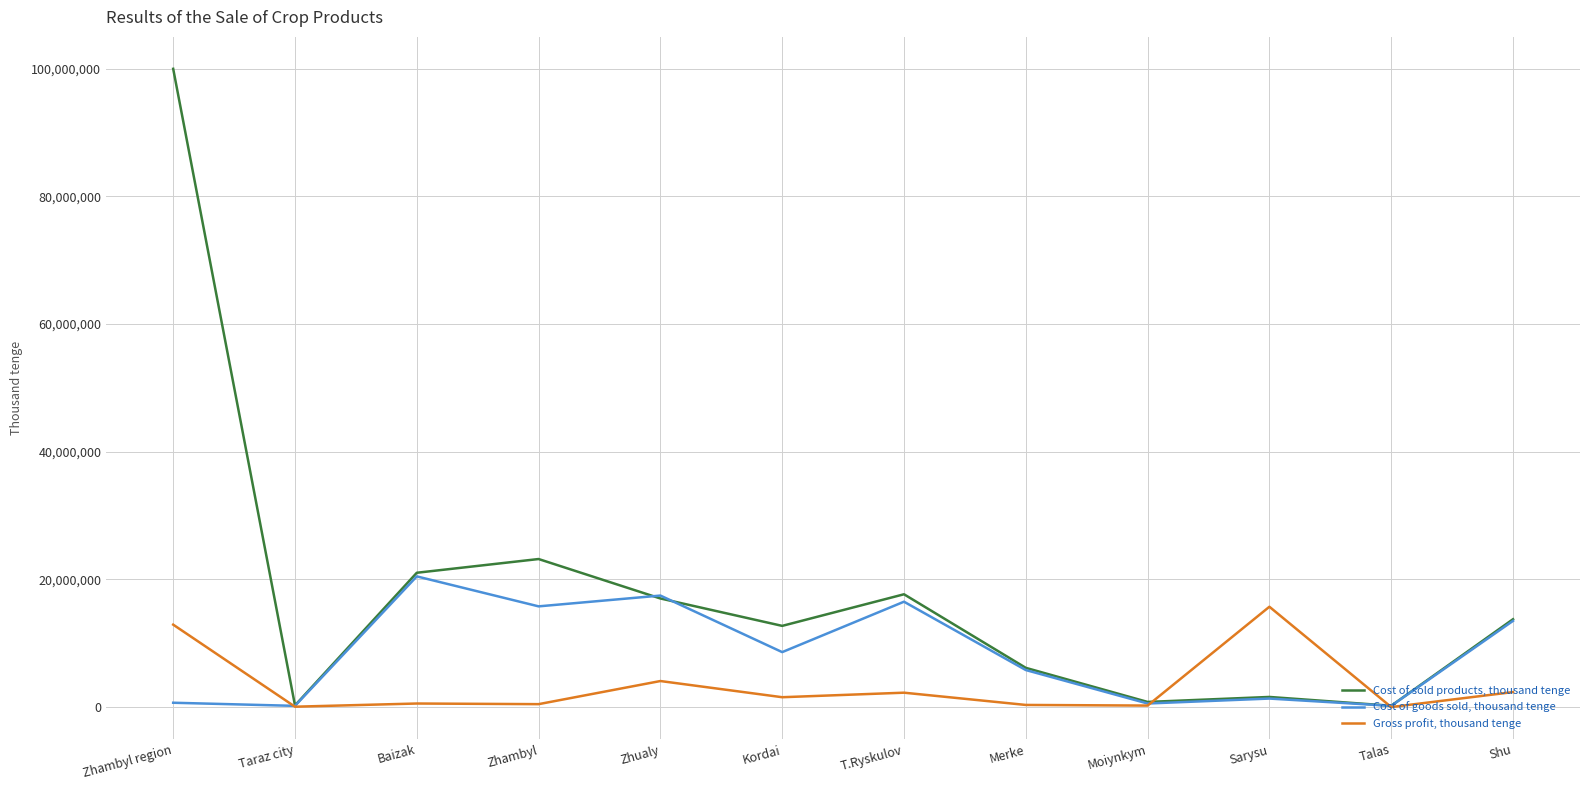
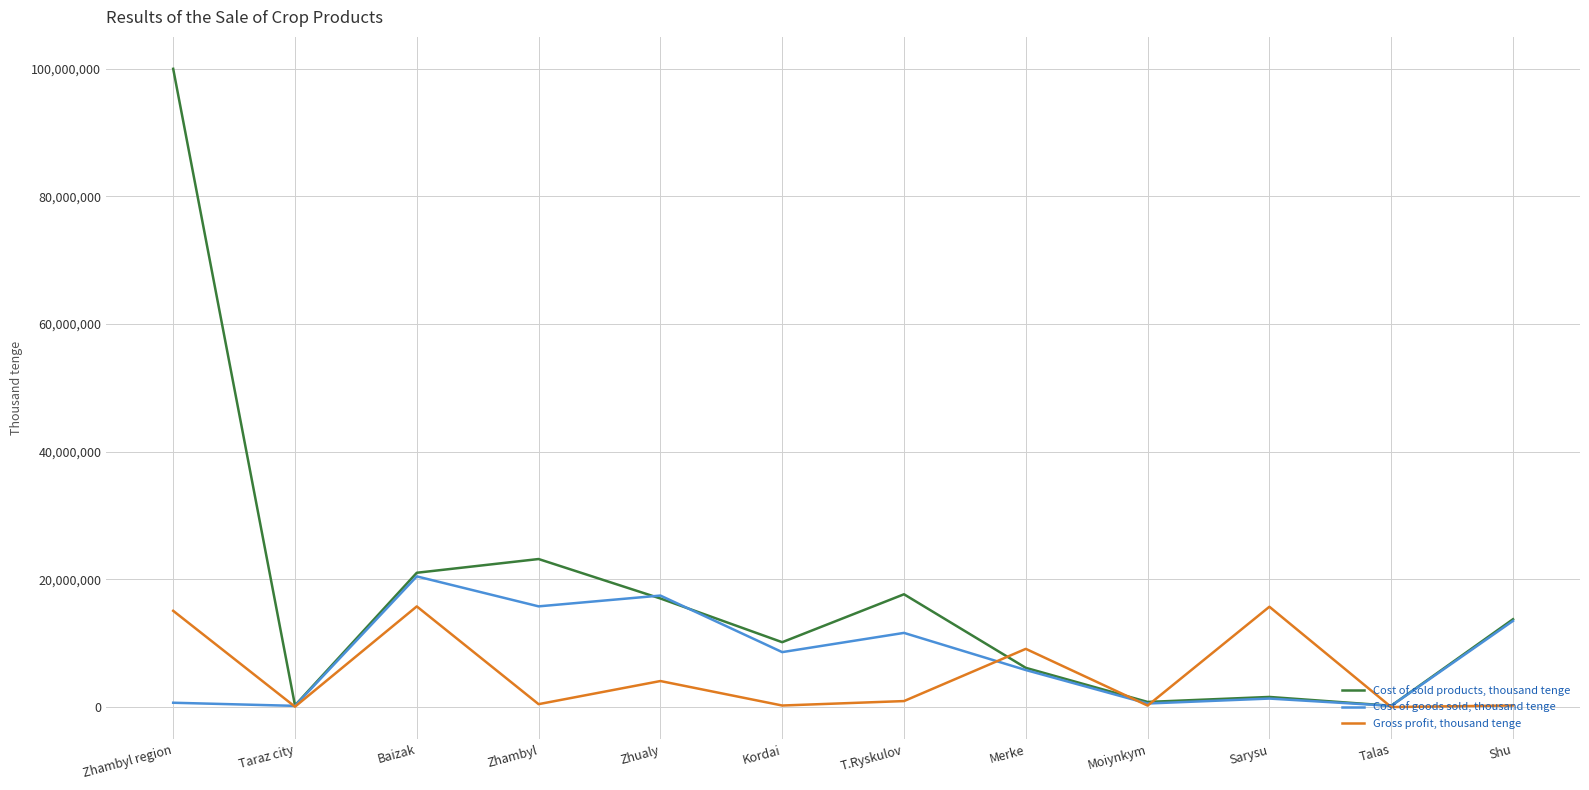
  {
    "Cost of sold products, thousand tenge": {
      "Zhambyl region": "100,000,000",
      "Baizak": "21,000,000",
      "Zhambyl": "23,000,000",
      "Zhualy": "17,000,000",
-     "Kordai": "13,000,000",
+     "Kordai": "10,000,000",
      "T.Ryskulov": "18,000,000"
    },
    "Cost of goods sold, thousand tenge": {
      "Zhambyl region": "1,000,000",
      "Baizak": "20,000,000",
      "Zhambyl": "16,000,000",
      "Zhualy": "17,000,000",
      "Kordai": "9,000,000",
-     "T.Ryskulov": "17,000,000"
+     "T.Ryskulov": "12,000,000"
    },
    "Gross profit, thousand tenge": {
-     "Zhambyl region": "13,000,000",
-     "Baizak": "1,000,000",
+     "Zhambyl region": "15,000,000",
+     "Baizak": "16,000,000",
      "Zhambyl": "0",
      "Zhualy": "4,000,000",
-     "Kordai": "2,000,000",
-     "T.Ryskulov": "2,000,000",
-     "Merke": "0",
+     "Kordai": "0",
+     "T.Ryskulov": "1,000,000",
+     "Merke": "9,000,000",
      "Sarysu": "16,000,000",
-     "Shu": "2,000,000"
+     "Shu": "0"
    }
  }
